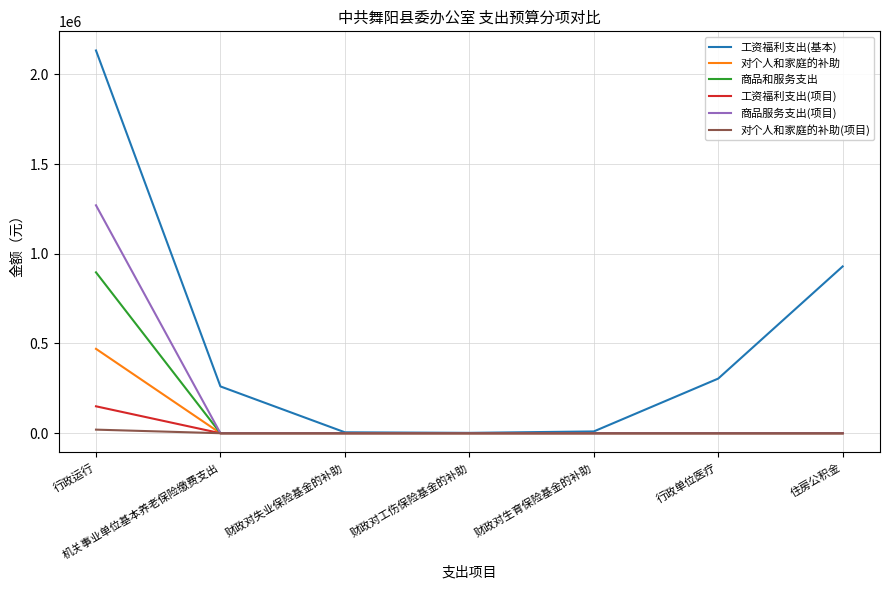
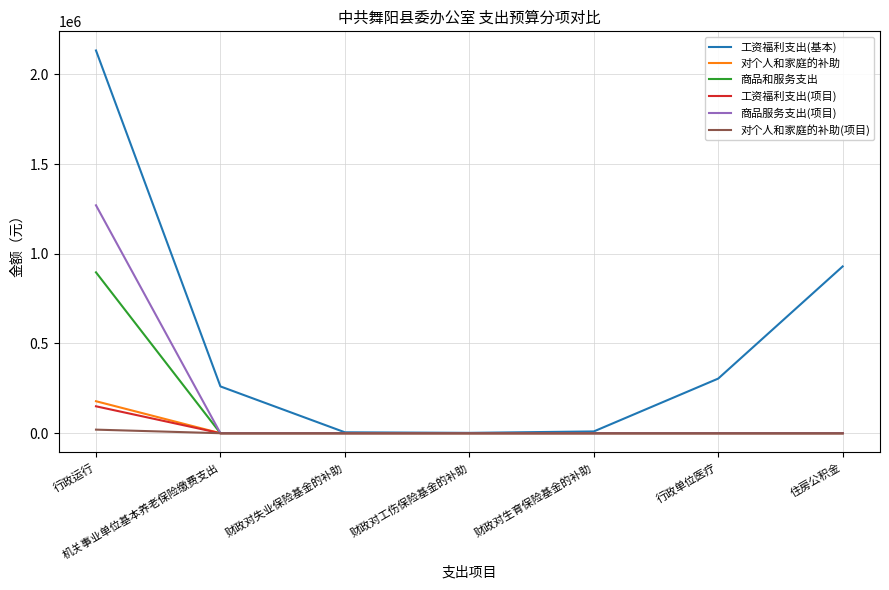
  {
    "工资福利支出(基本)": {
      "行政运行": 2130000,
      "机关事业单位基本养老保险缴费支出": 260000,
      "行政单位医疗": 300000,
      "住房公积金": 930000
    },
    "对个人和家庭的补助": {
-     "行政运行": 470000
+     "行政运行": 180000
    },
    "商品和服务支出": {
      "行政运行": 900000
    },
    "工资福利支出(项目)": {
      "行政运行": 150000
    },
    "商品服务支出(项目)": {
      "行政运行": 1270000
    },
    "对个人和家庭的补助(项目)": {
      "行政运行": 20000
    }
  }
